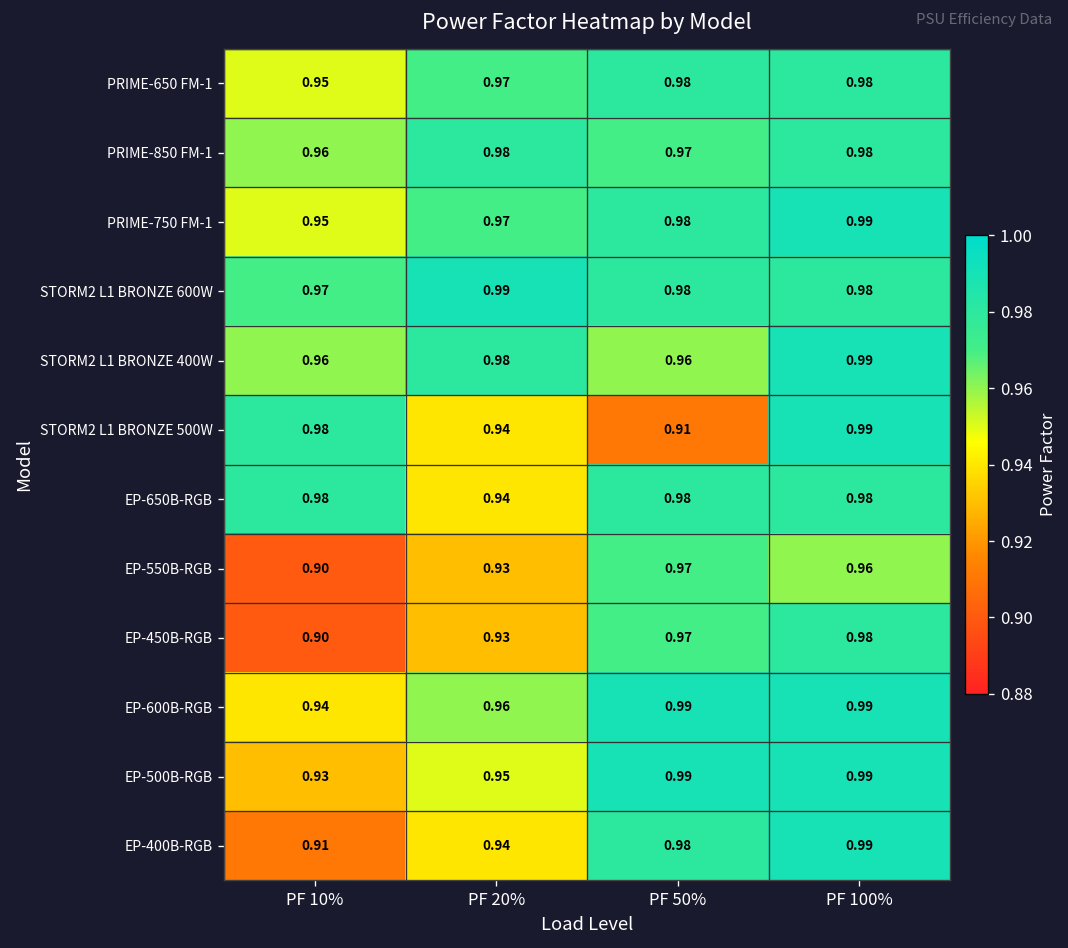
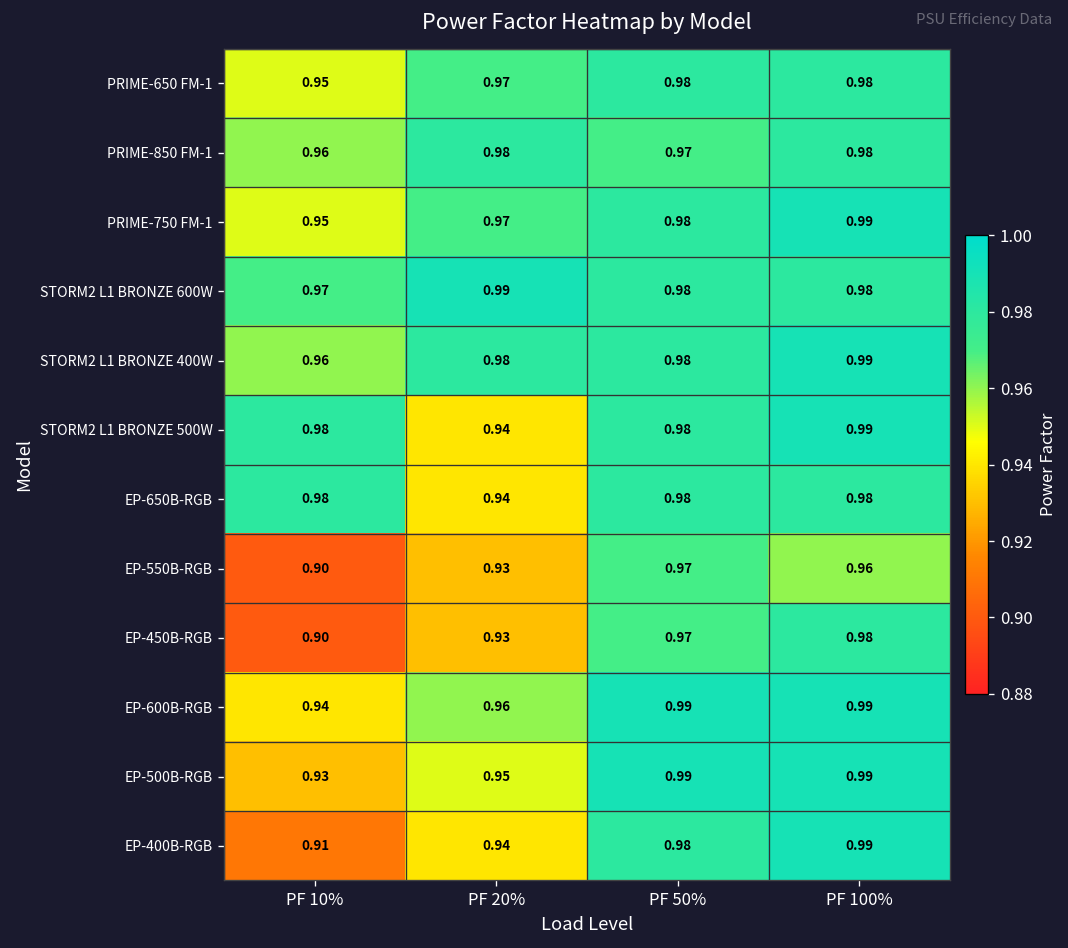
  {
    "PRIME-650 FM-1": {
      "PF 10%": 0.95,
      "PF 20%": 0.97,
      "PF 50%": 0.98,
      "PF 100%": 0.98
    },
    "PRIME-850 FM-1": {
      "PF 10%": 0.96,
      "PF 20%": 0.98,
      "PF 50%": 0.97,
      "PF 100%": 0.98
    },
    "PRIME-750 FM-1": {
      "PF 10%": 0.95,
      "PF 20%": 0.97,
      "PF 50%": 0.98,
      "PF 100%": 0.99
    },
    "STORM2 L1 BRONZE 600W": {
      "PF 10%": 0.97,
      "PF 20%": 0.99,
      "PF 50%": 0.98,
      "PF 100%": 0.98
    },
    "STORM2 L1 BRONZE 400W": {
      "PF 10%": 0.96,
      "PF 20%": 0.98,
-     "PF 50%": 0.96,
+     "PF 50%": 0.98,
      "PF 100%": 0.99
    },
    "STORM2 L1 BRONZE 500W": {
      "PF 10%": 0.98,
      "PF 20%": 0.94,
-     "PF 50%": 0.91,
+     "PF 50%": 0.98,
      "PF 100%": 0.99
    },
    "EP-650B-RGB": {
      "PF 10%": 0.98,
      "PF 20%": 0.94,
      "PF 50%": 0.98,
      "PF 100%": 0.98
    },
    "EP-550B-RGB": {
      "PF 10%": 0.90,
      "PF 20%": 0.93,
      "PF 50%": 0.97,
      "PF 100%": 0.96
    },
    "EP-450B-RGB": {
      "PF 10%": 0.90,
      "PF 20%": 0.93,
      "PF 50%": 0.97,
      "PF 100%": 0.98
    },
    "EP-600B-RGB": {
      "PF 10%": 0.94,
      "PF 20%": 0.96,
      "PF 50%": 0.99,
      "PF 100%": 0.99
    },
    "EP-500B-RGB": {
      "PF 10%": 0.93,
      "PF 20%": 0.95,
      "PF 50%": 0.99,
      "PF 100%": 0.99
    },
    "EP-400B-RGB": {
      "PF 10%": 0.91,
      "PF 20%": 0.94,
      "PF 50%": 0.98,
      "PF 100%": 0.99
    }
  }
